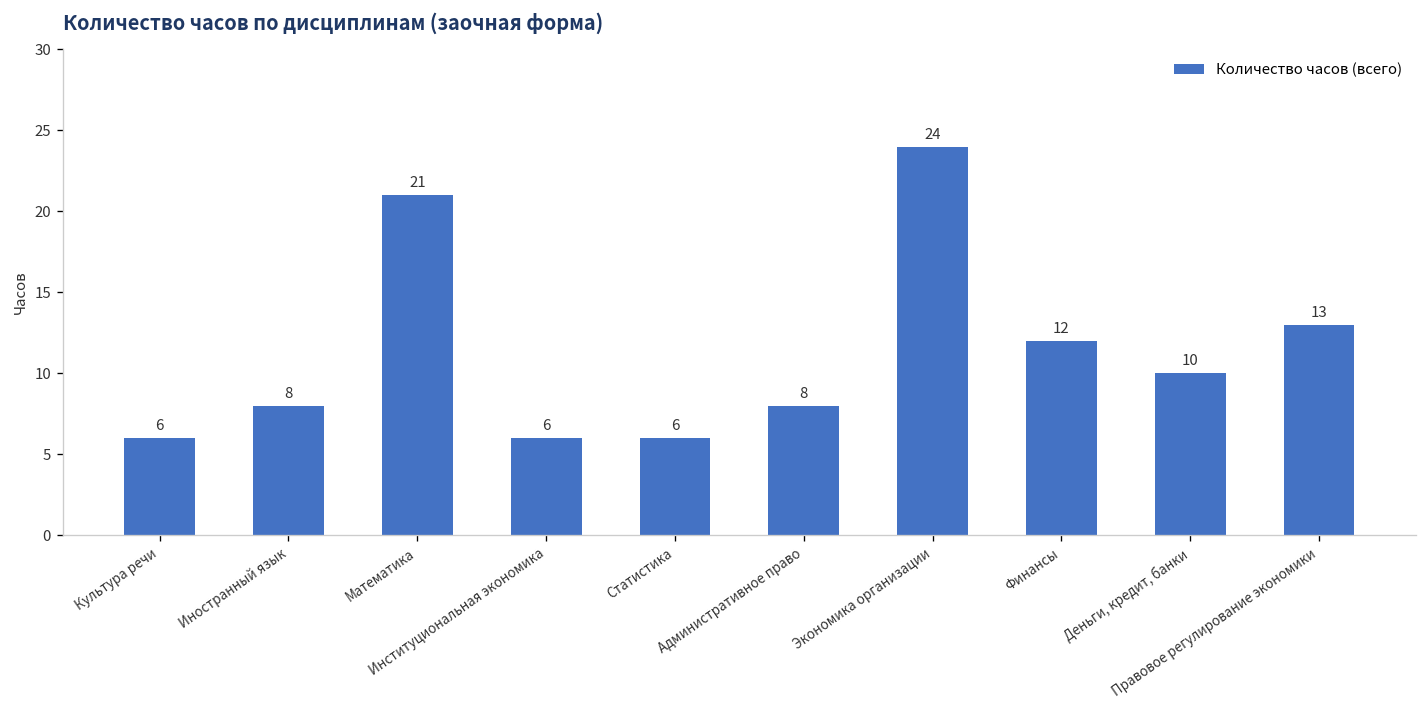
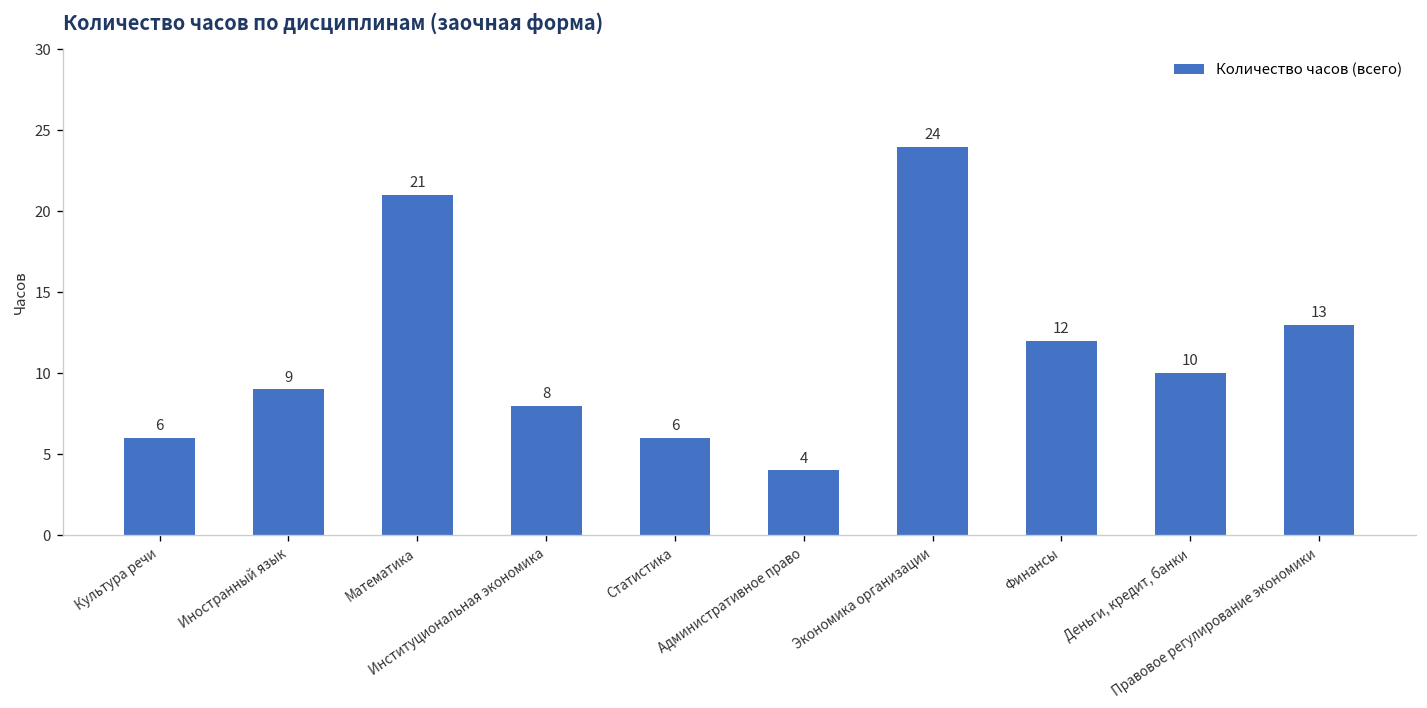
  {
    "Культура речи": 6,
-   "Иностранный язык": 8,
+   "Иностранный язык": 9,
    "Математика": 21,
-   "Институциональная экономика": 6,
+   "Институциональная экономика": 8,
    "Статистика": 6,
-   "Административное право": 8,
+   "Административное право": 4,
    "Экономика организации": 24,
    "Финансы": 12,
    "Деньги, кредит, банки": 10,
    "Правовое регулирование экономики": 13
  }
